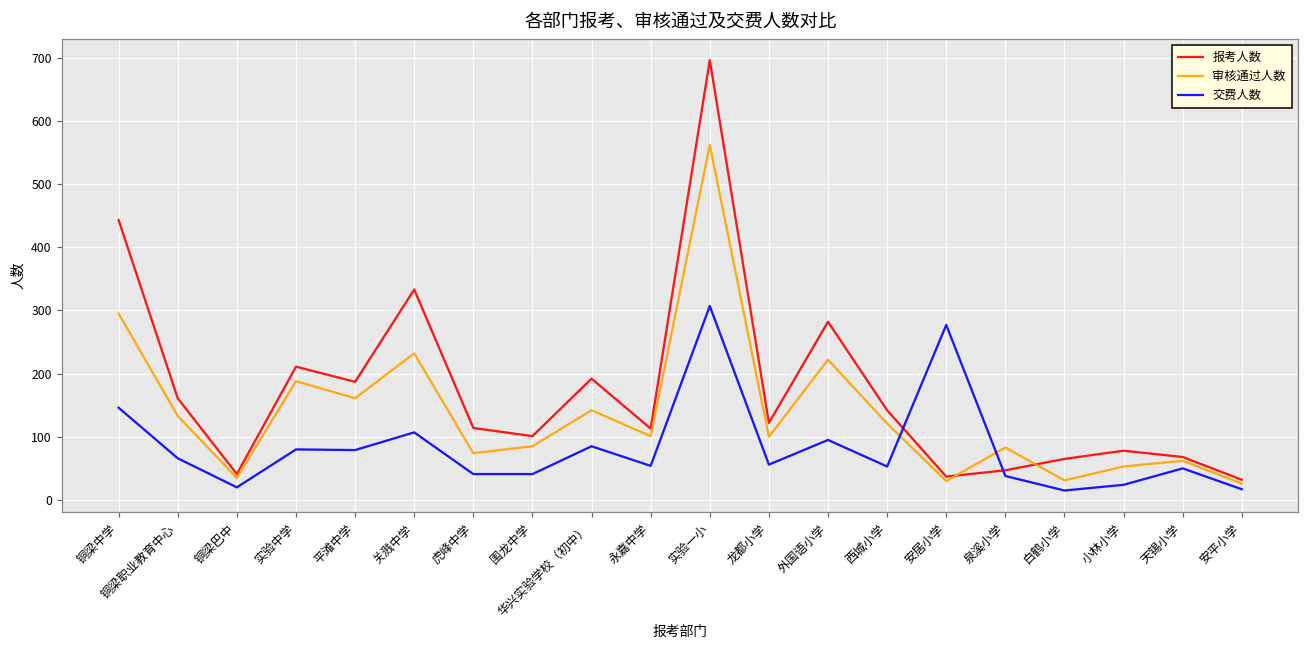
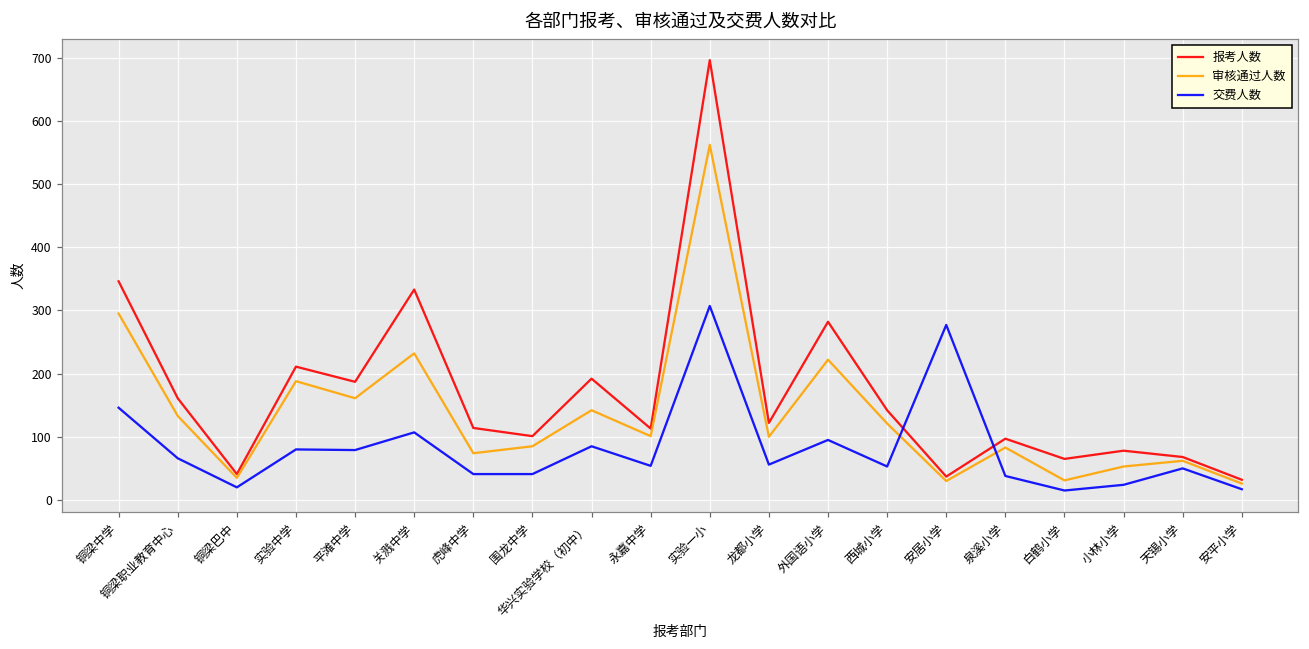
  {
    "报考人数": {
-     "铜梁中学": 440,
+     "铜梁中学": 350,
      "铜梁职业教育中心": 160,
      "铜梁巴中": 40,
      "实验中学": 210,
      "平滩中学": 190,
      "关溅中学": 330,
      "虎峰中学": 110,
      "围龙中学": 100,
      "华兴实验学校（初中）": 190,
      "永嘉中学": 110,
      "实验一小": 700,
      "龙都小学": 120,
      "外国语小学": 280,
      "西城小学": 140,
      "安居小学": 40,
-     "泉溪小学": 50,
+     "泉溪小学": 100,
      "白鹤小学": 70,
      "小林小学": 80,
      "天锡小学": 70,
      "安平小学": 30
    },
    "审核通过人数": {
      "铜梁中学": 300,
      "铜梁职业教育中心": 130,
      "铜梁巴中": 40,
      "实验中学": 190,
      "平滩中学": 160,
      "关溅中学": 230,
      "虎峰中学": 70,
      "围龙中学": 90,
      "华兴实验学校（初中）": 140,
      "永嘉中学": 100,
      "实验一小": 560,
      "龙都小学": 100,
      "外国语小学": 220,
      "西城小学": 120,
      "安居小学": 30,
      "泉溪小学": 80,
      "白鹤小学": 30,
      "小林小学": 50,
      "天锡小学": 60,
      "安平小学": 30
    },
    "交费人数": {
      "铜梁中学": 150,
      "铜梁职业教育中心": 70,
      "铜梁巴中": 20,
      "实验中学": 80,
      "平滩中学": 80,
      "关溅中学": 110,
      "虎峰中学": 40,
      "围龙中学": 40,
      "华兴实验学校（初中）": 90,
      "永嘉中学": 50,
      "实验一小": 310,
      "龙都小学": 60,
      "外国语小学": 100,
      "西城小学": 50,
      "安居小学": 280,
      "泉溪小学": 40,
      "白鹤小学": 20,
      "小林小学": 20,
      "天锡小学": 50,
      "安平小学": 20
    }
  }
